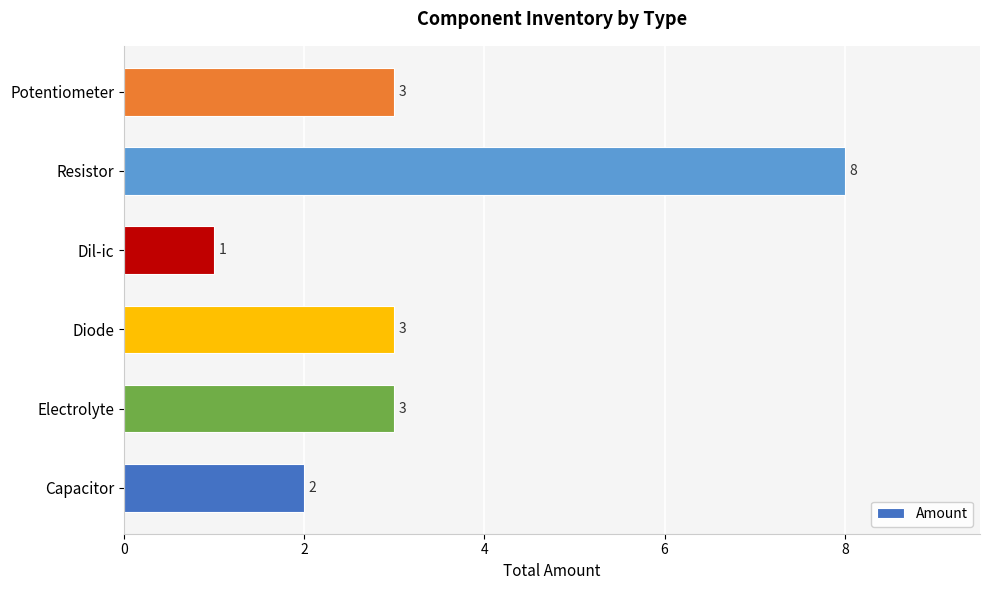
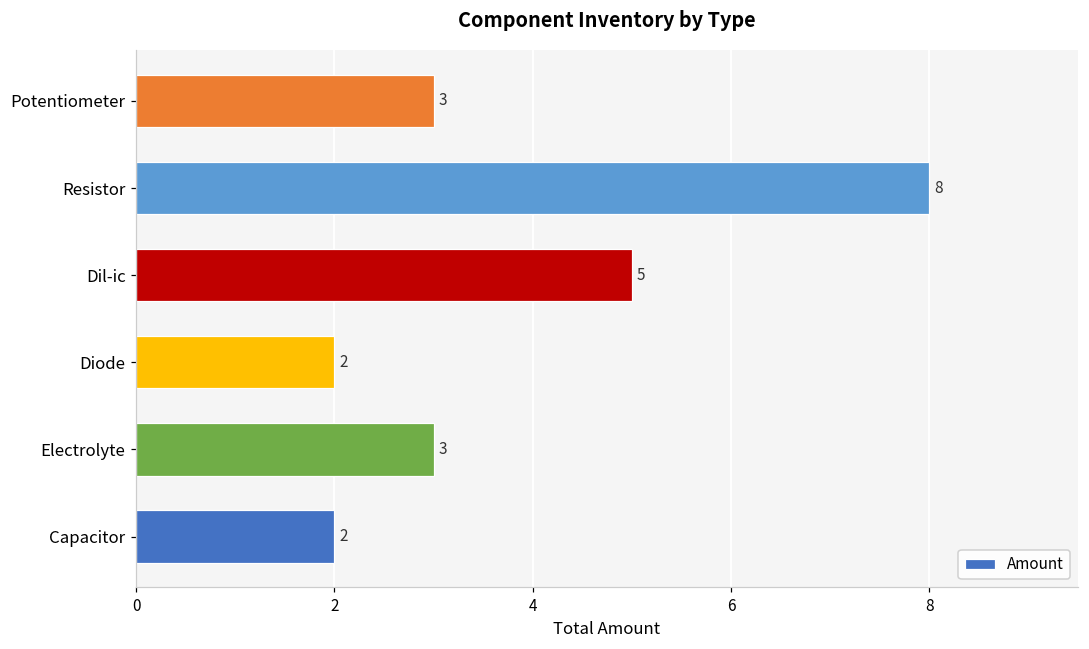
  {
    "Potentiometer": 3,
    "Resistor": 8,
-   "Dil-ic": 1,
-   "Diode": 3,
+   "Dil-ic": 5,
+   "Diode": 2,
    "Electrolyte": 3,
    "Capacitor": 2
  }
